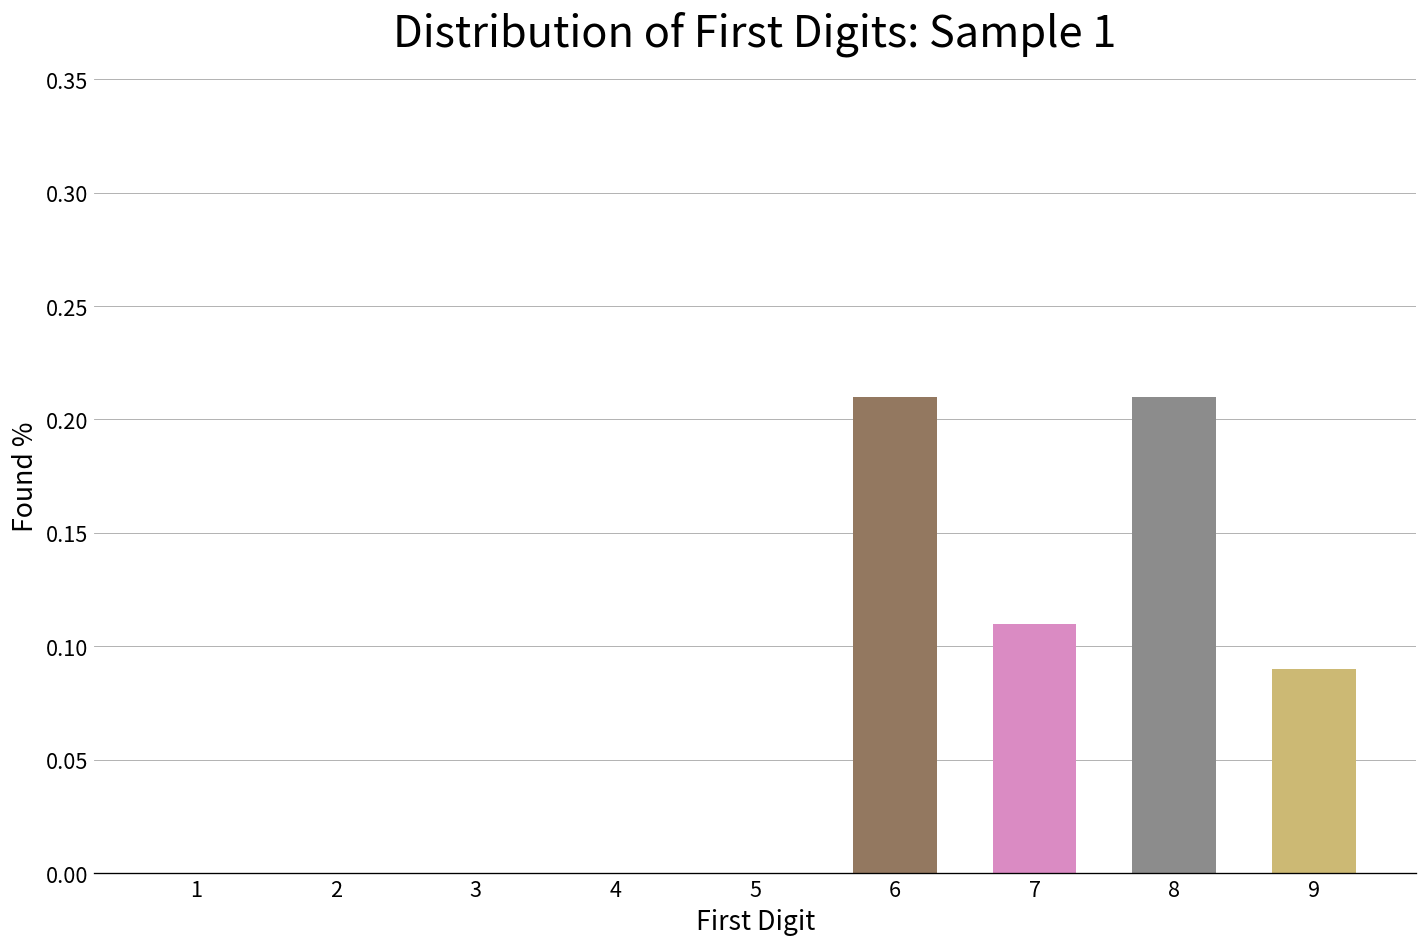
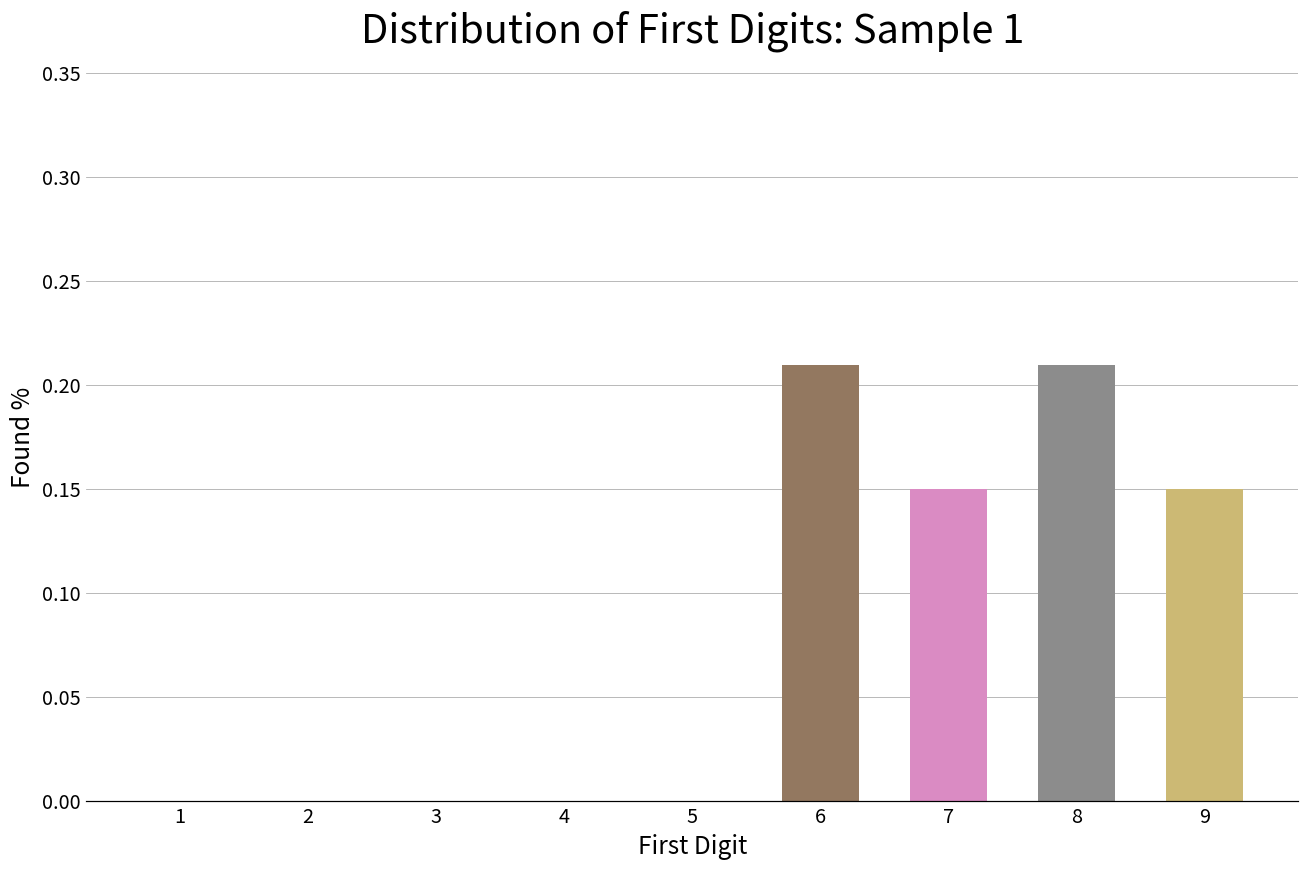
  {
    "1": 0.00,
    "2": 0.00,
    "3": 0.00,
    "4": 0.00,
    "5": 0.00,
    "6": 0.21,
-   "7": 0.11,
+   "7": 0.15,
    "8": 0.21,
-   "9": 0.09
+   "9": 0.15
  }
